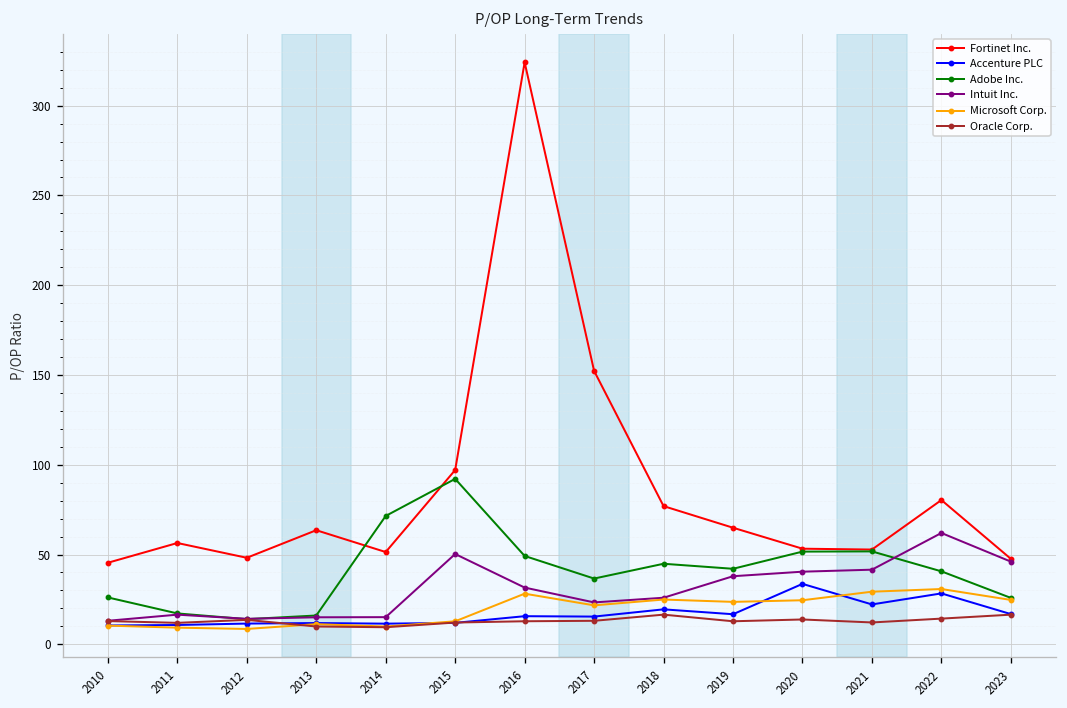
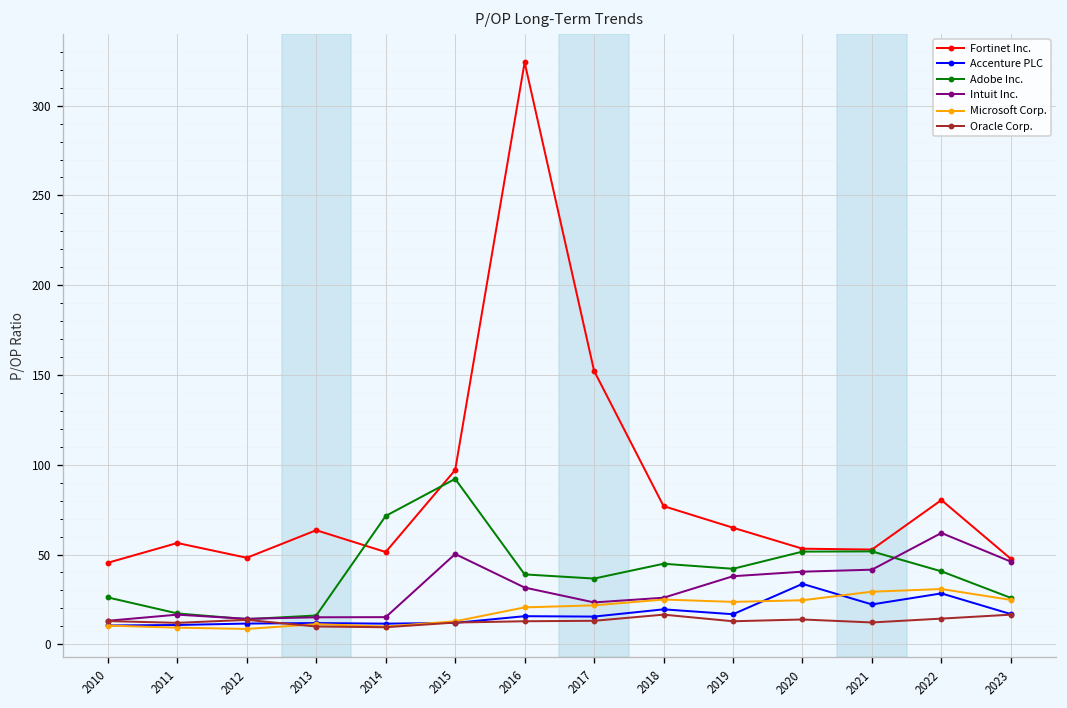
  {
    "Fortinet Inc.": {
      "2010": 45,
      "2011": 56,
      "2012": 48,
      "2013": 64,
      "2014": 51,
      "2015": 97,
      "2016": 324,
      "2017": 152,
      "2018": 77,
      "2019": 65,
      "2022": 80
    },
    "Accenture PLC": {
      "2012": 12,
      "2016": 16,
      "2017": 15,
      "2018": 19,
      "2019": 17,
      "2020": 34,
      "2021": 22,
      "2022": 28
    },
    "Adobe Inc.": {
      "2010": 26,
      "2014": 71,
      "2015": 92,
-     "2016": 49,
+     "2016": 39,
      "2017": 37,
      "2018": 45,
      "2019": 42,
      "2022": 41
    },
    "Intuit Inc.": {
      "2014": 15,
      "2015": 50,
      "2016": 32,
      "2019": 38,
      "2020": 40,
      "2021": 42,
      "2022": 62
    },
    "Microsoft Corp.": {
      "2012": 9,
-     "2016": 28,
+     "2016": 21,
      "2019": 24,
      "2020": 25,
      "2021": 29,
      "2022": 31
    },
    "Oracle Corp.": {
      "2016": 13,
      "2017": 13,
      "2018": 17,
      "2019": 13,
      "2020": 14,
      "2021": 12,
      "2022": 14
    }
  }
